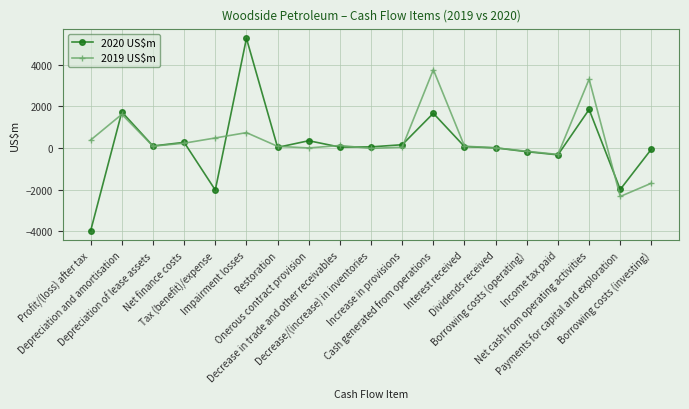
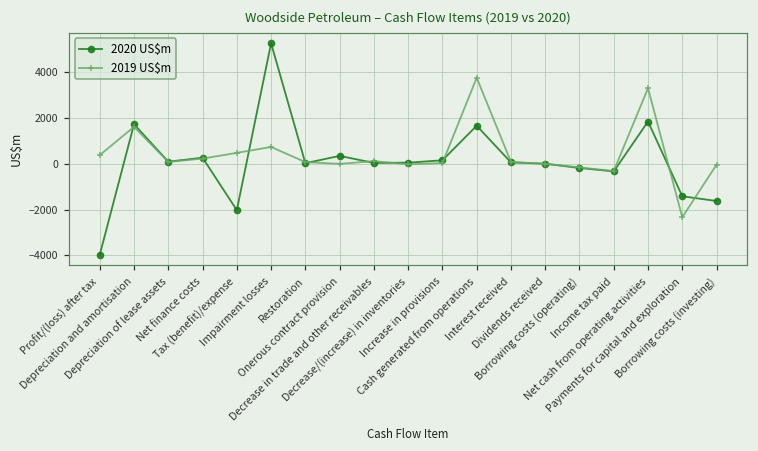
  {
    "2020 US$m": {
      "Profit/(loss) after tax": -4000,
      "Tax (benefit)/expense": -2000,
      "Impairment losses": 5300,
      "Onerous contract provision": 300,
      "Increase in provisions": 200,
      "Cash generated from operations": 1700,
      "Net cash from operating activities": 1800,
-     "Payments for capital and exploration": -2000,
-     "Borrowing costs (investing)": -100
+     "Payments for capital and exploration": -1400,
+     "Borrowing costs (investing)": -1600
    },
    "2019 US$m": {
      "Profit/(loss) after tax": 400,
      "Tax (benefit)/expense": 500,
      "Impairment losses": 700,
      "Onerous contract provision": 0,
      "Increase in provisions": 0,
      "Cash generated from operations": 3800,
      "Net cash from operating activities": 3300,
      "Payments for capital and exploration": -2300,
-     "Borrowing costs (investing)": -1700
+     "Borrowing costs (investing)": 0
    }
  }
